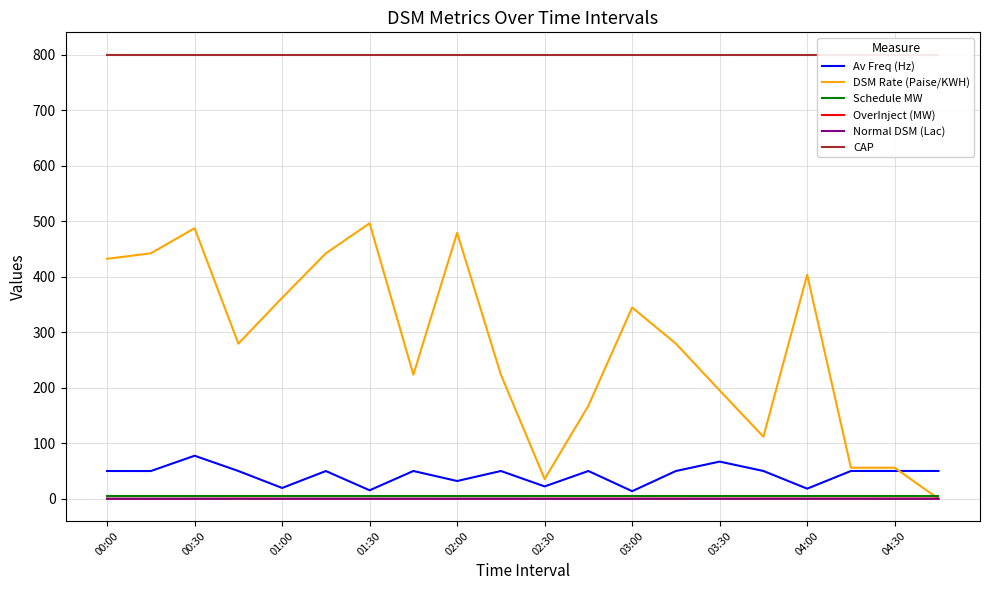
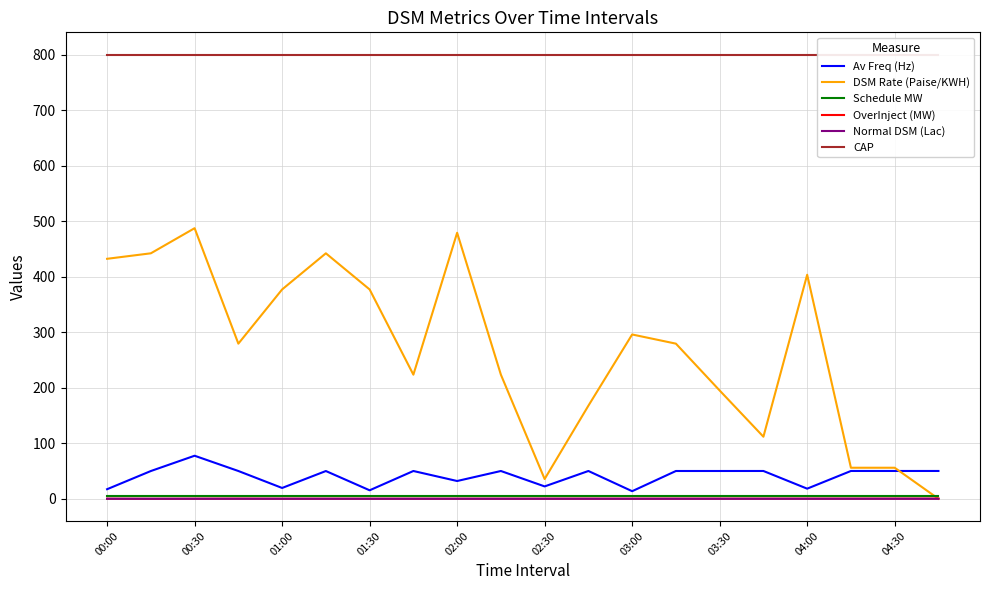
  {
    "Av Freq (Hz)": {
-     "00:00": 50,
+     "00:00": 20,
      "00:30": 80,
      "01:00": 20,
      "01:30": 20,
      "02:00": 30,
      "02:30": 20,
      "03:00": 10,
-     "03:30": 70,
+     "03:30": 50,
      "04:00": 20,
      "04:30": 50
    },
    "DSM Rate (Paise/KWH)": {
      "00:00": 430,
      "00:30": 490,
-     "01:00": 360,
-     "01:30": 500,
+     "01:00": 380,
+     "01:30": 380,
      "02:00": 480,
      "02:30": 40,
-     "03:00": 340,
+     "03:00": 300,
      "03:30": 190,
      "04:00": 400,
      "04:30": 60
    },
    "Schedule MW": {
      "00:00": 10,
      "00:30": 10,
      "01:00": 10,
      "01:30": 10,
      "02:00": 10,
      "02:30": 10,
      "03:00": 10,
      "03:30": 10,
      "04:00": 10,
      "04:30": 10
    },
    "Normal DSM (Lac)": {
      "00:00": 0,
      "00:30": 0,
      "01:00": 0,
      "01:30": 0,
      "02:00": 0,
      "02:30": 0,
      "03:00": 0,
      "03:30": 0,
      "04:00": 0,
      "04:30": 0
    },
    "CAP": {
      "00:00": 800,
      "00:30": 800,
      "01:00": 800,
      "01:30": 800,
      "02:00": 800,
      "02:30": 800,
      "03:00": 800,
      "03:30": 800,
      "04:00": 800
    }
  }
